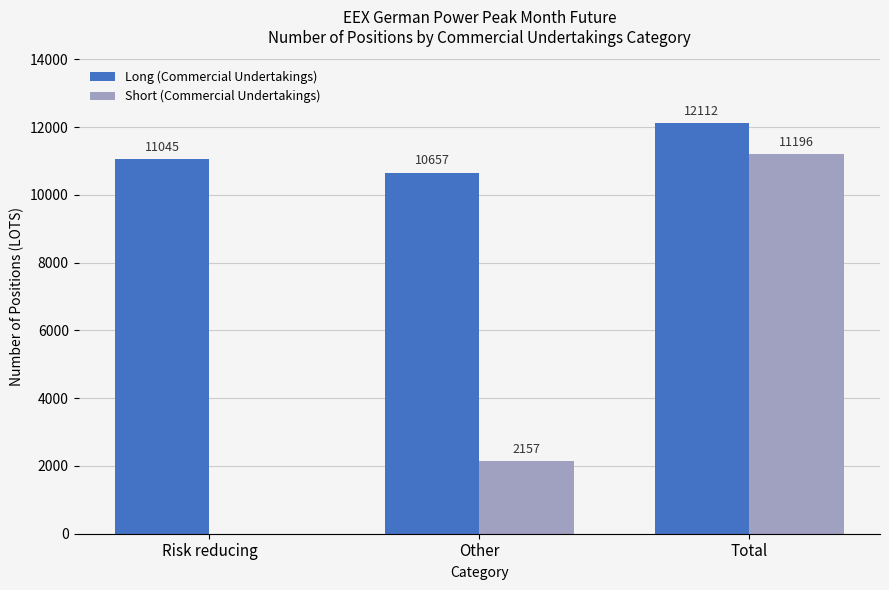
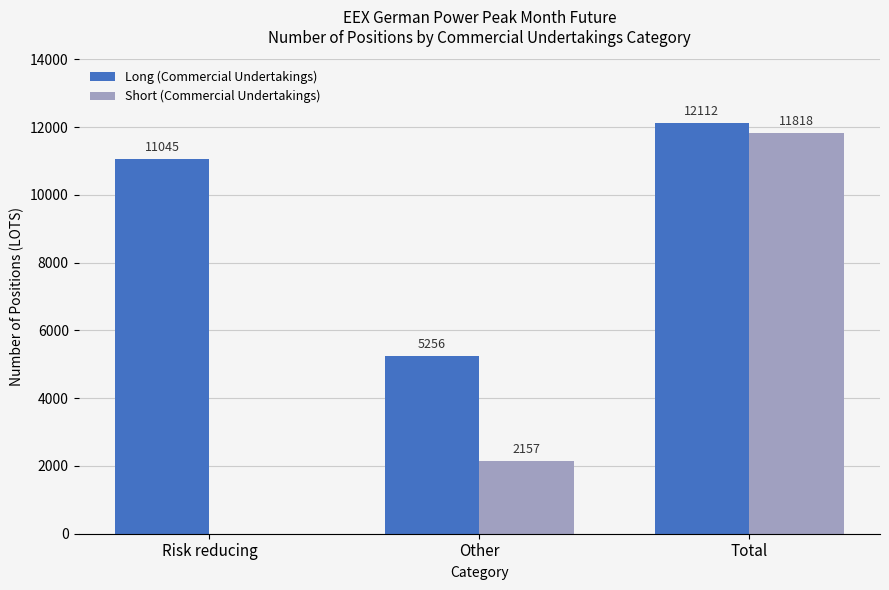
  {
    "Long (Commercial Undertakings)": {
      "Risk reducing": 11045,
-     "Other": 10657,
+     "Other": 5256,
      "Total": 12112
    },
    "Short (Commercial Undertakings)": {
      "Other": 2157,
-     "Total": 11196
+     "Total": 11818
    }
  }
